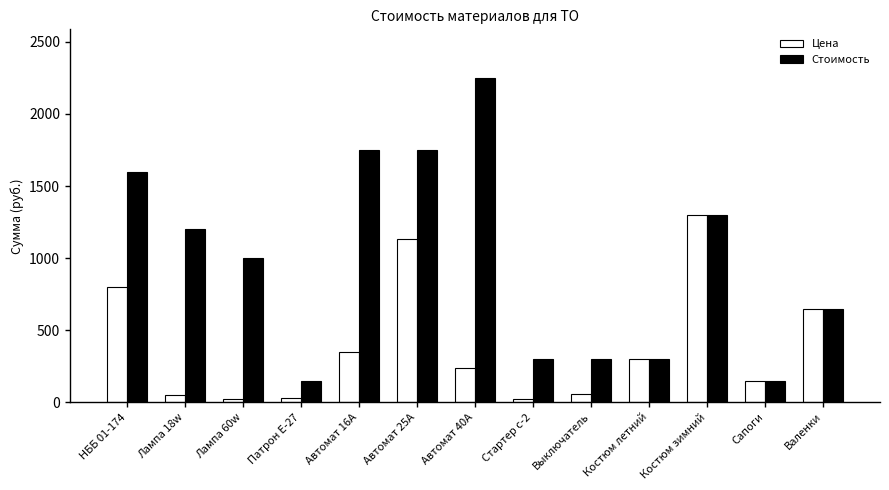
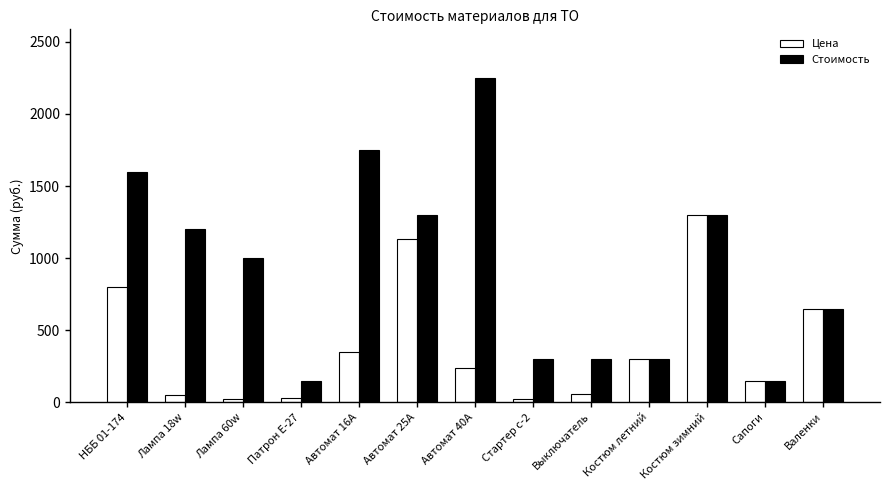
  {
    "Цена": {
      "НББ 01-174": 800,
      "Лампа 18w": 50,
      "Лампа 60w": 20,
      "Патрон Е-27": 30,
      "Автомат 16А": 350,
      "Автомат 25А": 1140,
      "Автомат 40А": 240,
      "Стартер с-2": 30,
      "Выключатель": 60,
      "Костюм летний": 300,
      "Костюм зимний": 1300,
      "Сапоги": 150,
      "Валенки": 650
    },
    "Стоимость": {
      "НББ 01-174": 1600,
      "Лампа 18w": 1200,
      "Лампа 60w": 1000,
      "Патрон Е-27": 150,
      "Автомат 16А": 1750,
-     "Автомат 25А": 1750,
+     "Автомат 25А": 1300,
      "Автомат 40А": 2250,
      "Стартер с-2": 300,
      "Выключатель": 300,
      "Костюм летний": 300,
      "Костюм зимний": 1300,
      "Сапоги": 150,
      "Валенки": 650
    }
  }
